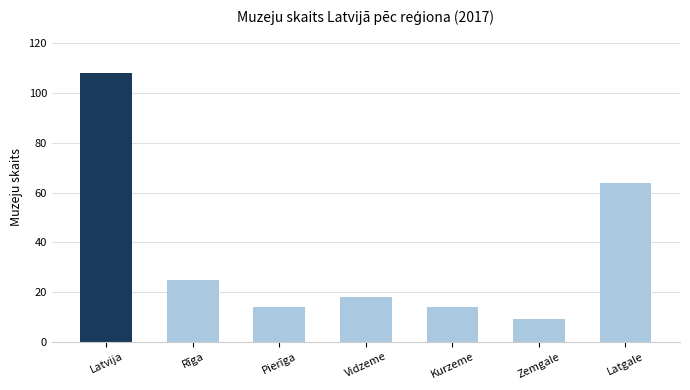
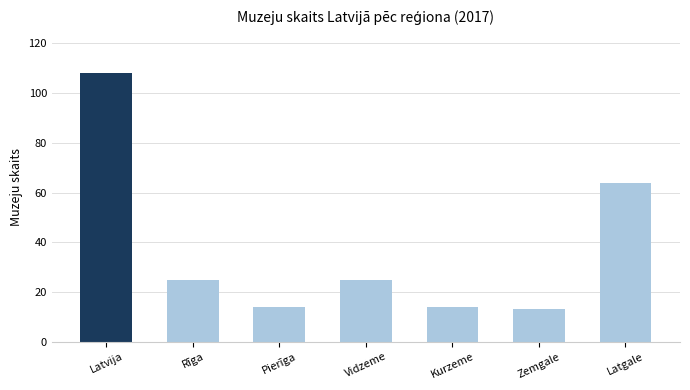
  {
    "Latvija": 108,
    "Rīga": 25,
    "Pierīga": 14,
-   "Vidzeme": 18,
+   "Vidzeme": 25,
    "Kurzeme": 14,
-   "Zemgale": 9,
+   "Zemgale": 13,
    "Latgale": 64
  }
